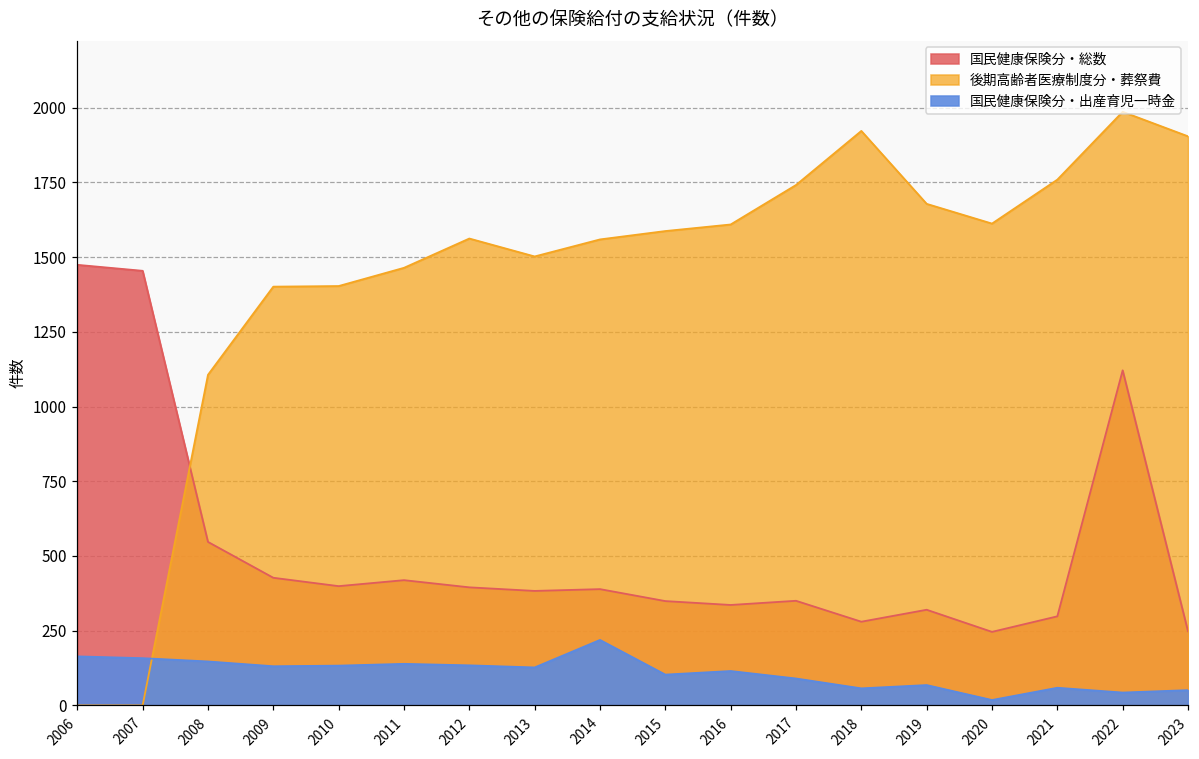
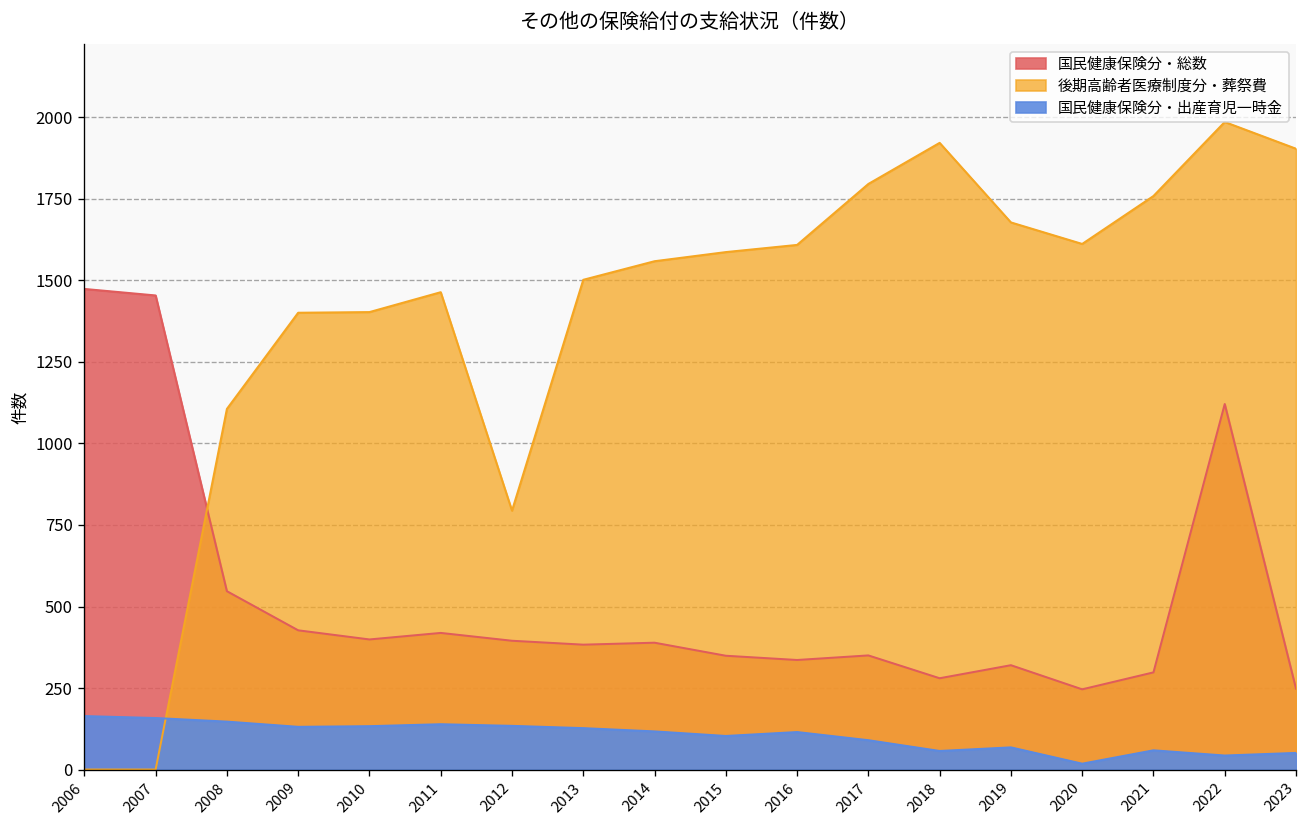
  {
    "国民健康保険分・総数": {
      "2006": 1470,
      "2007": 1450,
      "2008": 550,
      "2009": 430,
      "2010": 400,
      "2011": 420,
      "2012": 400,
      "2013": 380,
      "2014": 390,
      "2015": 350,
      "2016": 340,
      "2017": 350,
      "2018": 280,
      "2019": 320,
      "2020": 250,
      "2021": 300,
      "2022": 1120,
      "2023": 250
    },
    "後期高齢者医療制度分・葬祭費": {
      "2006": 0,
      "2007": 0,
      "2008": 1110,
      "2009": 1400,
      "2010": 1400,
      "2011": 1460,
-     "2012": 1560,
+     "2012": 790,
      "2013": 1500,
      "2014": 1560,
      "2015": 1590,
      "2016": 1610,
-     "2017": 1740,
+     "2017": 1800,
      "2018": 1920,
      "2019": 1680,
      "2020": 1610,
      "2021": 1760,
      "2023": 1900
    },
    "国民健康保険分・出産育児一時金": {
      "2006": 160,
      "2007": 160,
      "2008": 150,
      "2009": 130,
      "2010": 130,
      "2011": 140,
      "2012": 130,
      "2013": 130,
-     "2014": 220,
+     "2014": 120,
      "2015": 100,
      "2016": 120,
      "2017": 90,
      "2018": 60,
      "2019": 70,
      "2020": 20,
      "2021": 60,
      "2022": 40,
      "2023": 50
    }
  }
